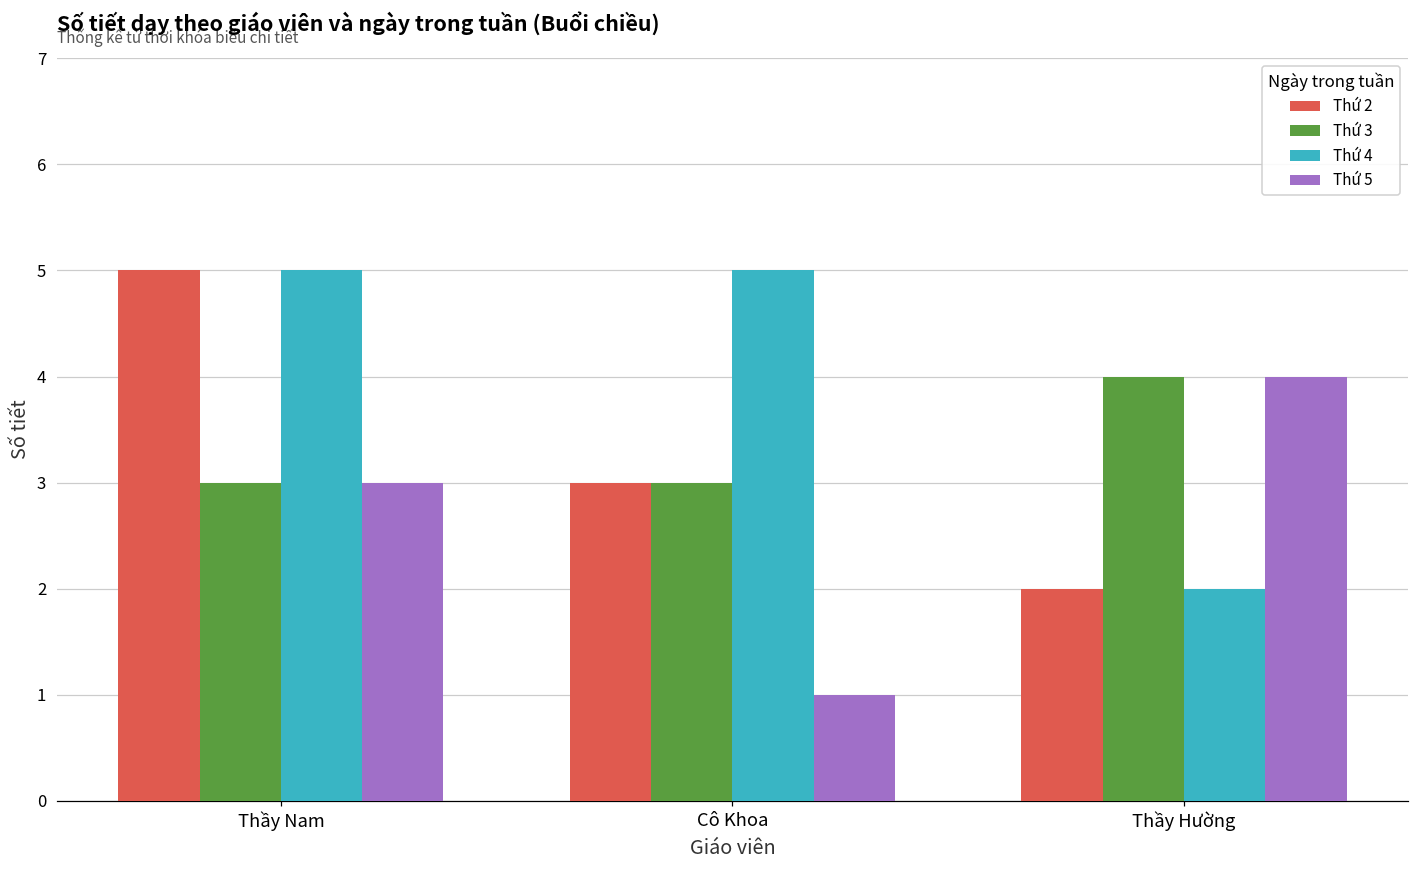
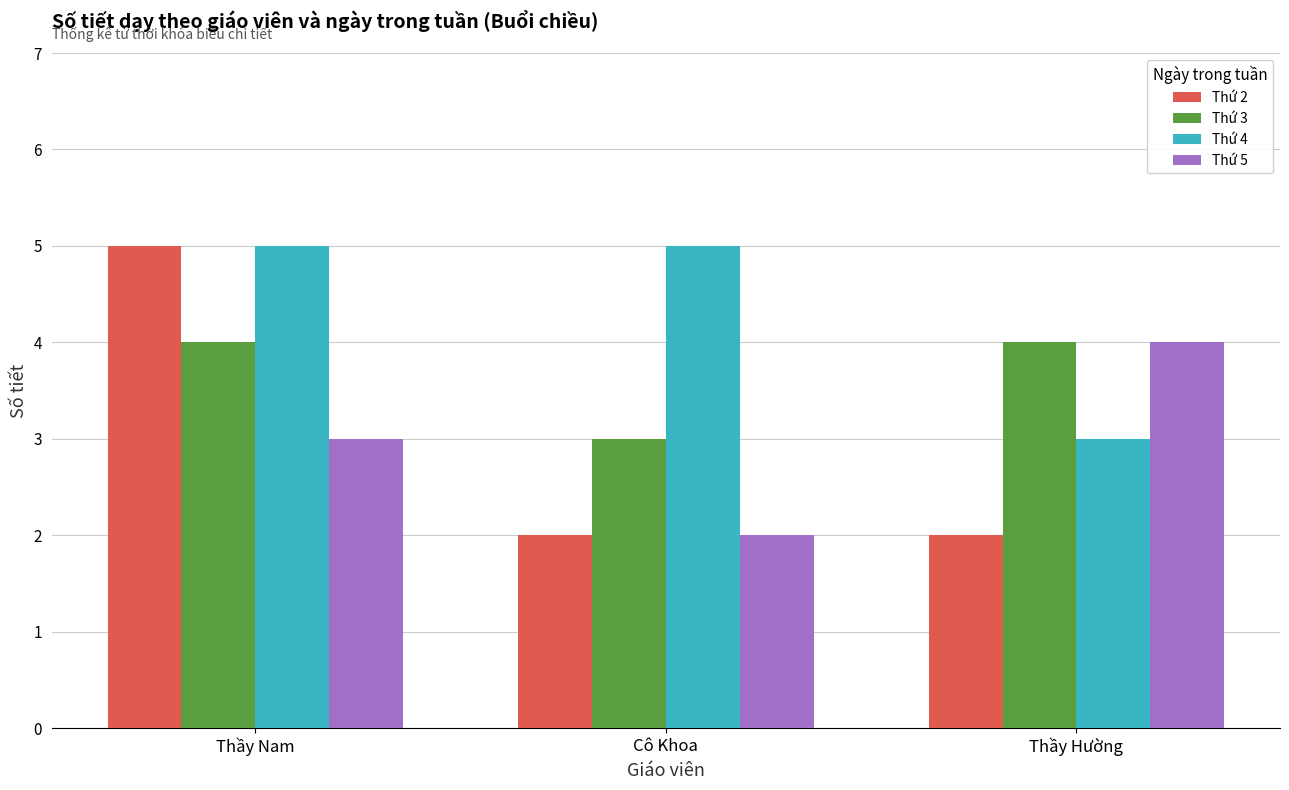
  {
    "Thứ 2": {
      "Thầy Nam": 5,
-     "Cô Khoa": 3,
+     "Cô Khoa": 2,
      "Thầy Hường": 2
    },
    "Thứ 3": {
-     "Thầy Nam": 3,
+     "Thầy Nam": 4,
      "Cô Khoa": 3,
      "Thầy Hường": 4
    },
    "Thứ 4": {
      "Thầy Nam": 5,
      "Cô Khoa": 5,
-     "Thầy Hường": 2
+     "Thầy Hường": 3
    },
    "Thứ 5": {
      "Thầy Nam": 3,
-     "Cô Khoa": 1,
+     "Cô Khoa": 2,
      "Thầy Hường": 4
    }
  }
